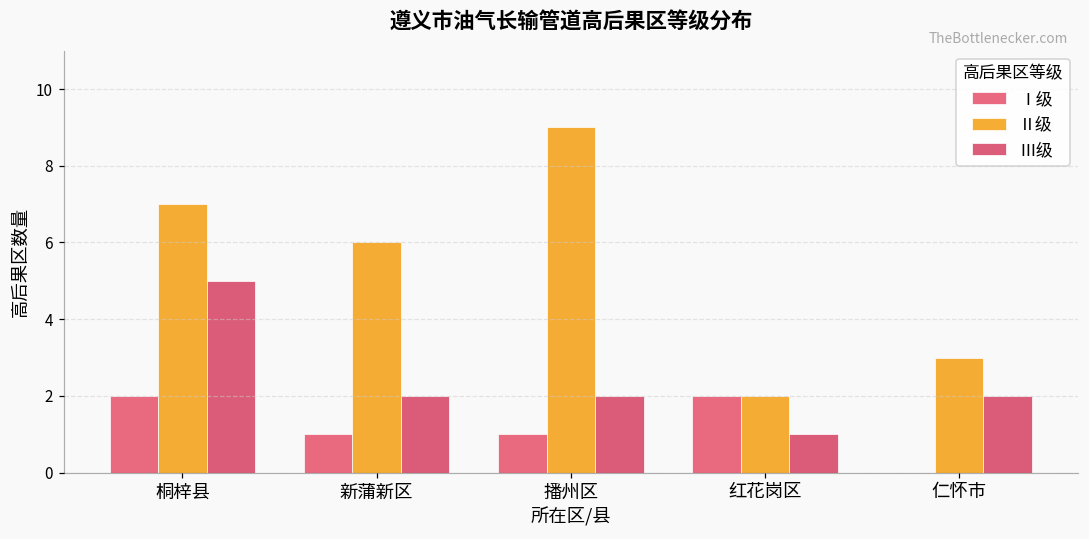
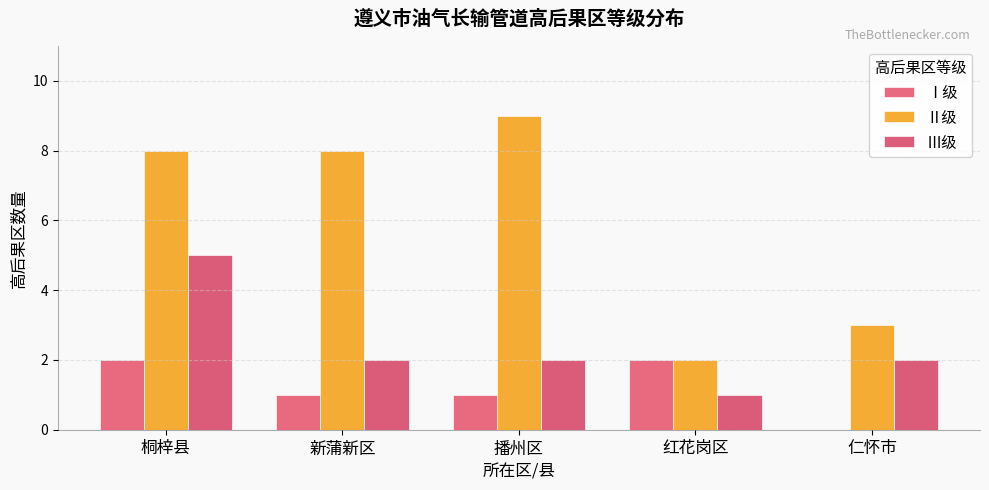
  {
    "Ⅱ级": {
-     "桐梓县": 7,
-     "新蒲新区": 6,
+     "桐梓县": 8,
+     "新蒲新区": 8,
      "播州区": 9,
      "红花岗区": 2,
      "仁怀市": 3
    }
  }
